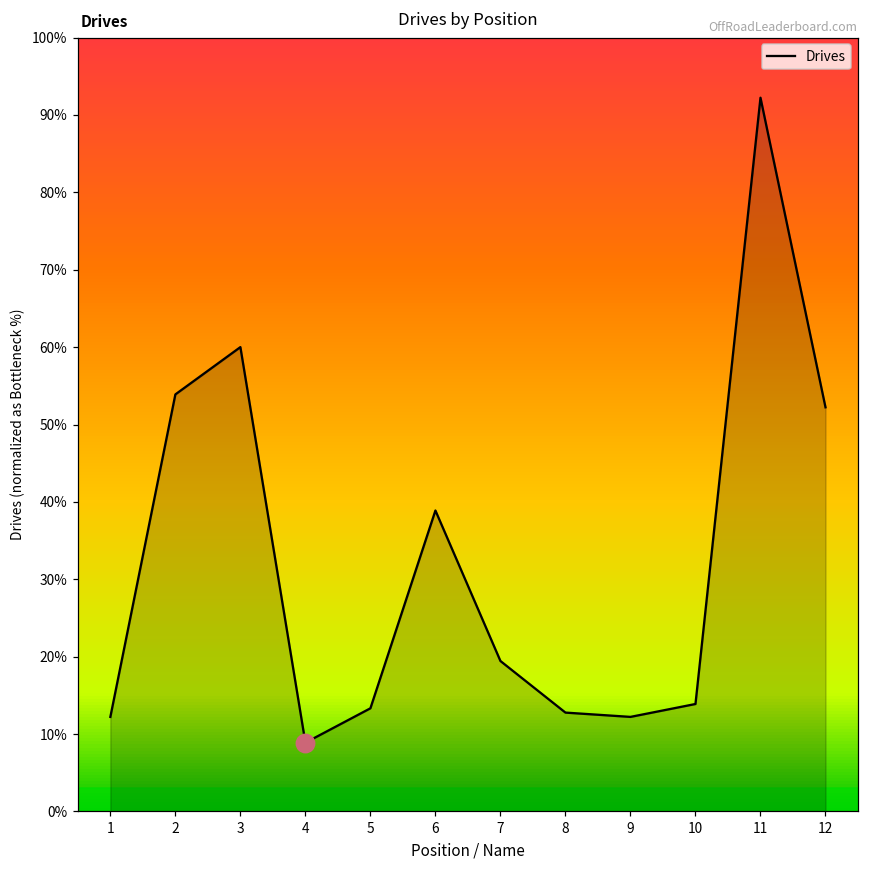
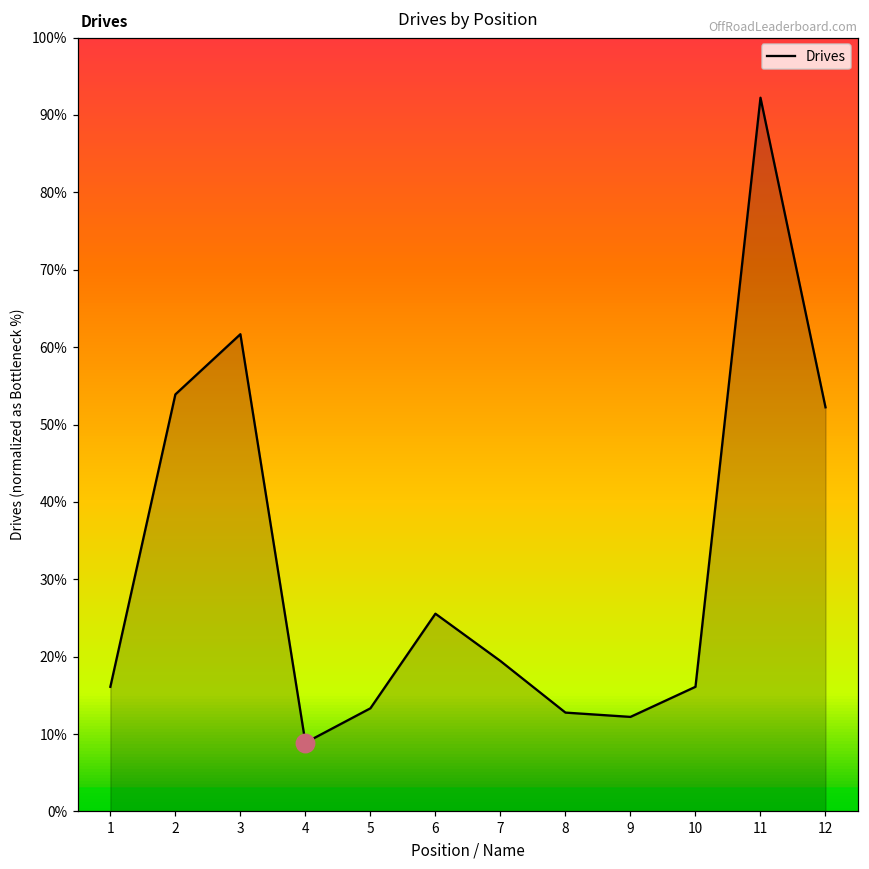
  {
    "Drives": {
-     "1": "12%",
+     "1": "16%",
      "2": "54%",
-     "3": "60%",
+     "3": "62%",
      "5": "13%",
-     "6": "39%",
+     "6": "26%",
      "7": "19%",
      "8": "13%",
      "9": "12%",
-     "10": "14%",
+     "10": "16%",
      "11": "92%",
      "12": "52%"
    }
  }
